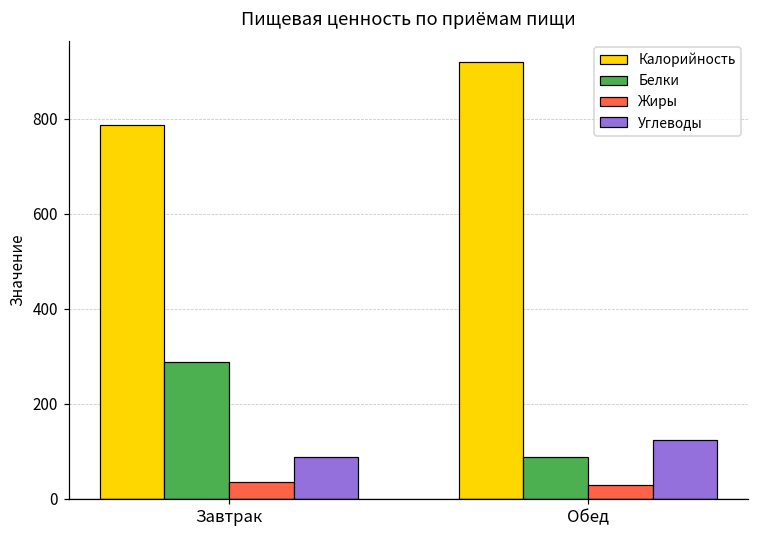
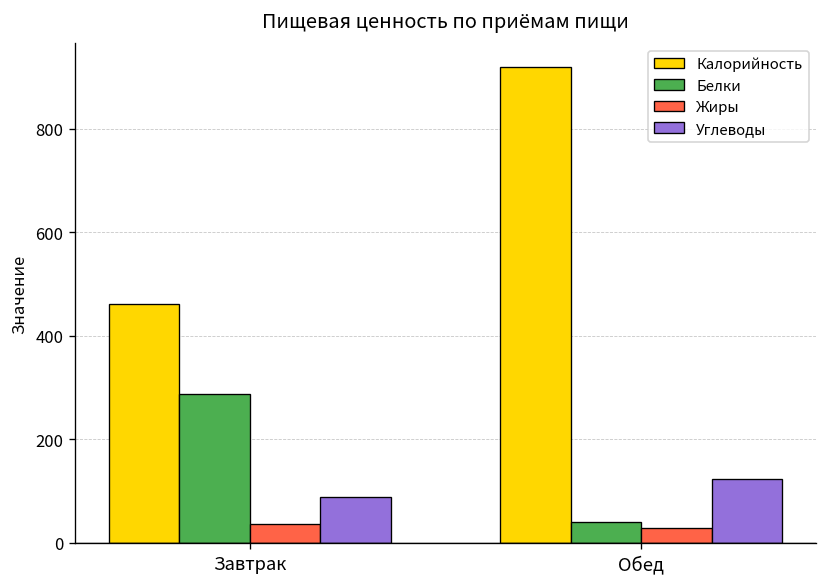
  {
    "Калорийность": {
-     "Завтрак": 790,
+     "Завтрак": 460,
      "Обед": 920
    },
    "Белки": {
      "Завтрак": 290,
-     "Обед": 90
+     "Обед": 40
    },
    "Жиры": {
      "Завтрак": 40,
      "Обед": 30
    },
    "Углеводы": {
      "Завтрак": 90,
      "Обед": 120
    }
  }
